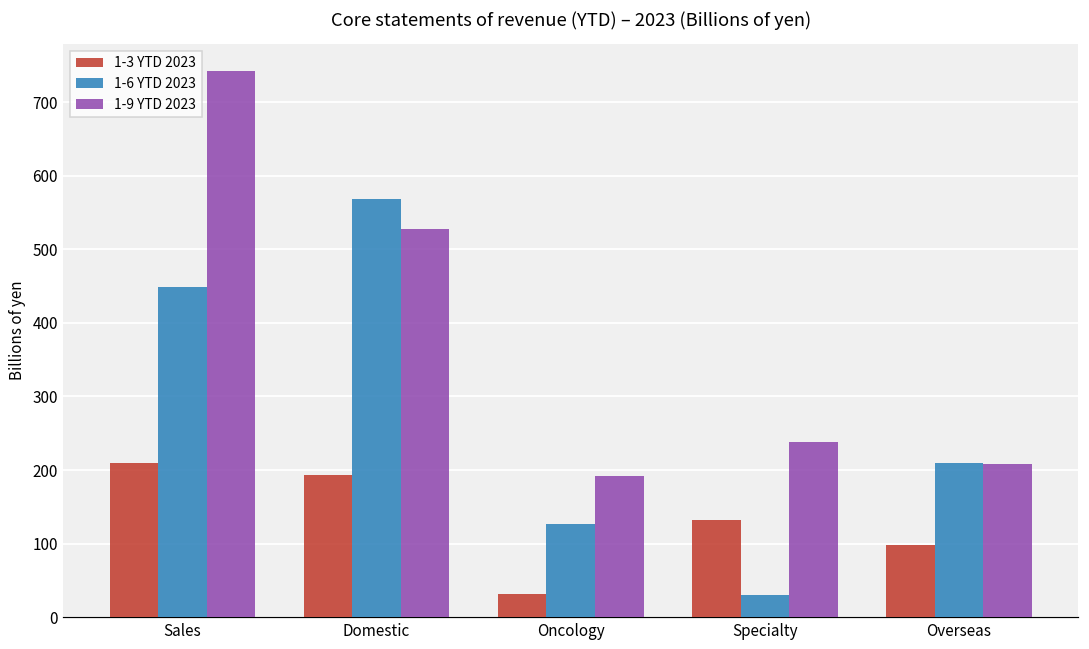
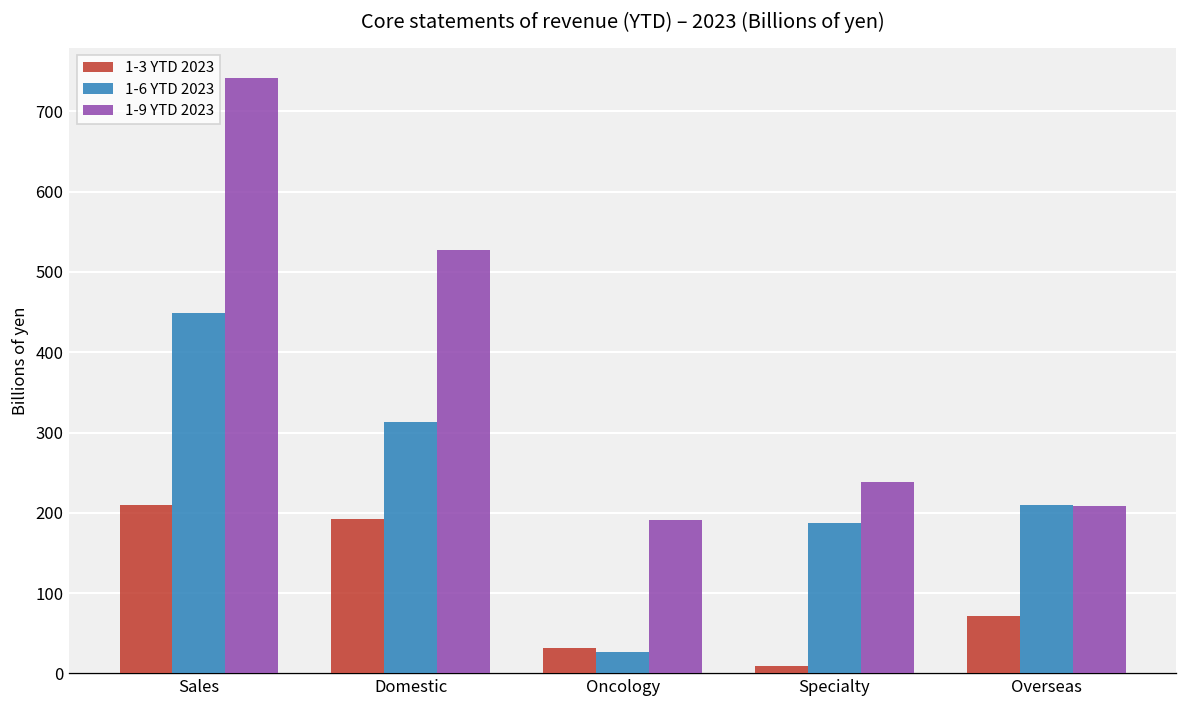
  {
    "1-3 YTD 2023": {
      "Sales": 210,
      "Domestic": 190,
      "Oncology": 30,
-     "Specialty": 130,
-     "Overseas": 100
+     "Specialty": 10,
+     "Overseas": 70
    },
    "1-6 YTD 2023": {
      "Sales": 450,
-     "Domestic": 570,
-     "Oncology": 130,
-     "Specialty": 30,
+     "Domestic": 310,
+     "Oncology": 30,
+     "Specialty": 190,
      "Overseas": 210
    },
    "1-9 YTD 2023": {
      "Sales": 740,
      "Domestic": 530,
      "Oncology": 190,
      "Specialty": 240,
      "Overseas": 210
    }
  }
